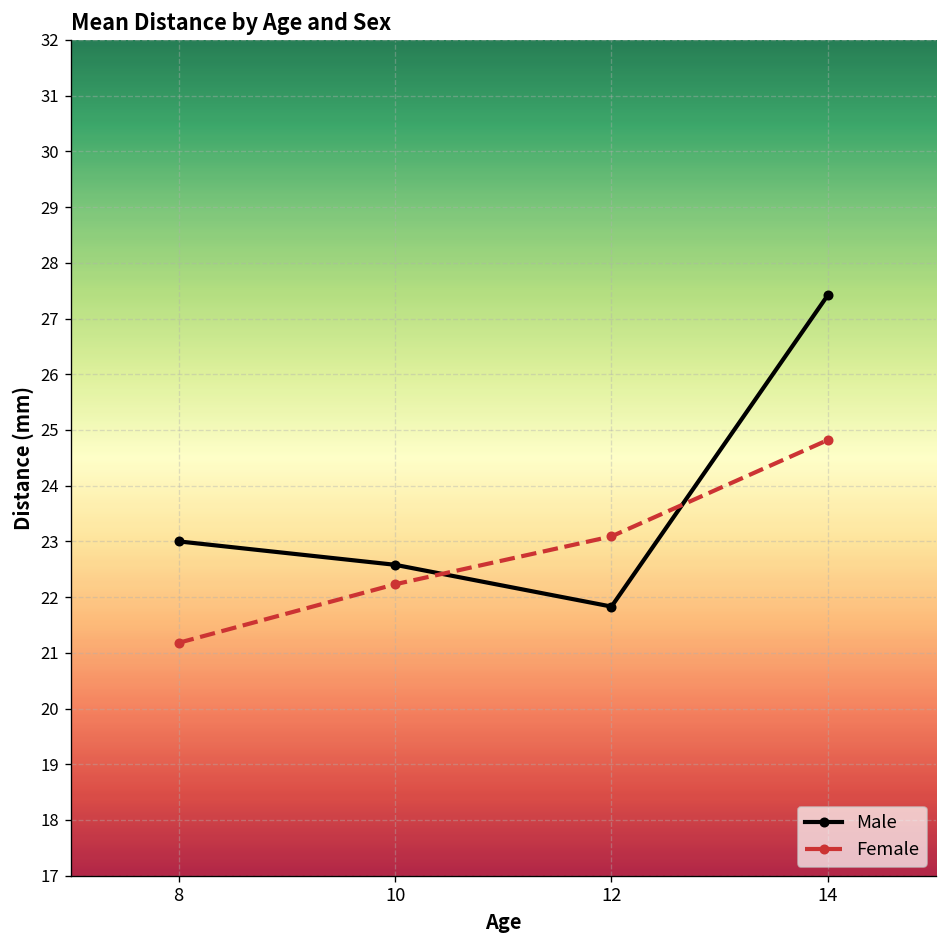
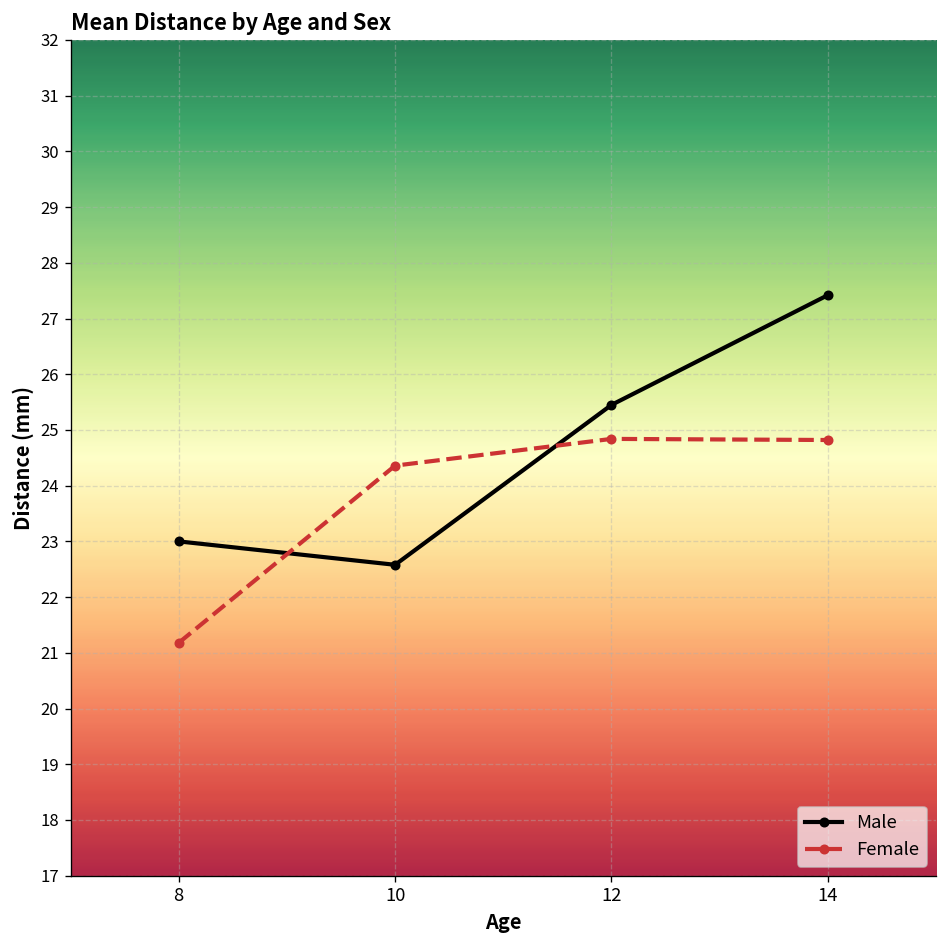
  {
    "Male": {
      "8": 23.0,
      "10": 22.6,
-     "12": 21.8,
+     "12": 25.5,
      "14": 27.4
    },
    "Female": {
      "8": 21.2,
-     "10": 22.2,
-     "12": 23.1,
+     "10": 24.4,
+     "12": 24.8,
      "14": 24.8
    }
  }
